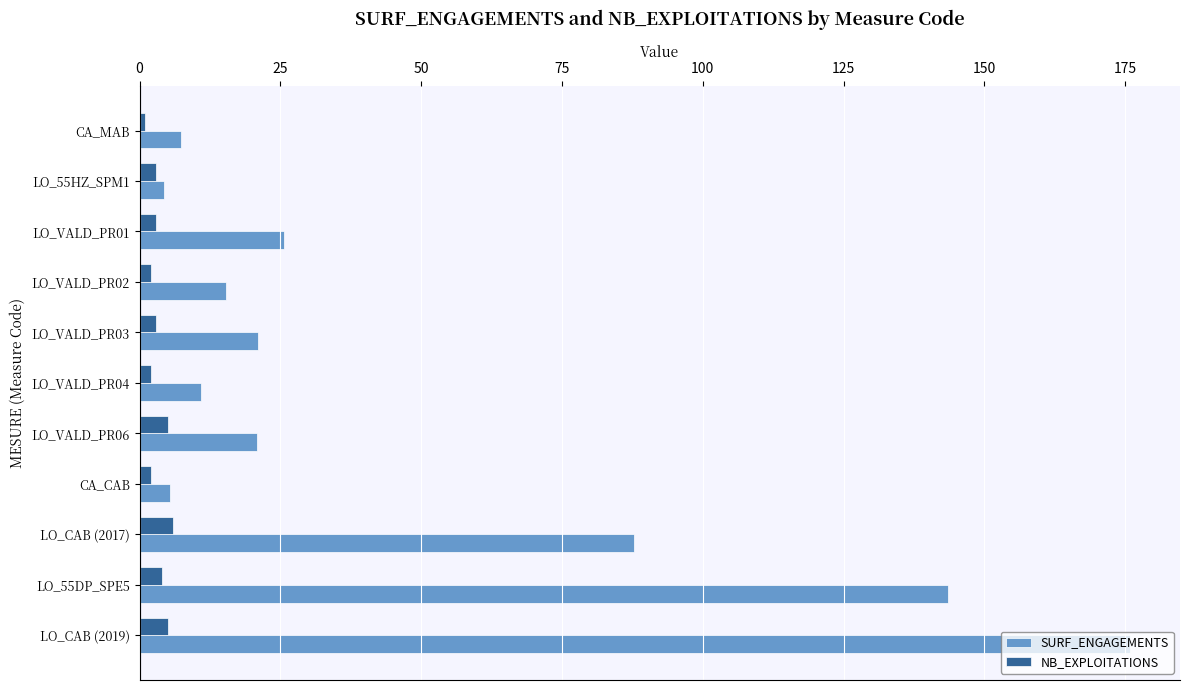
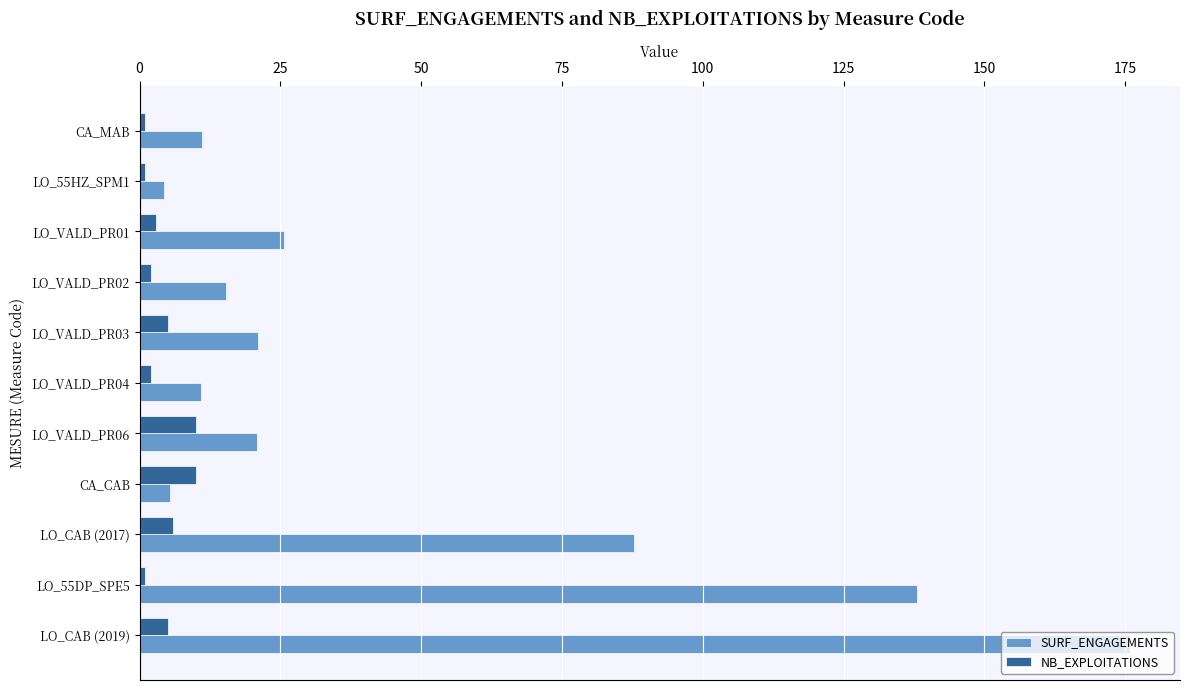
  {
    "SURF_ENGAGEMENTS": {
-     "CA_MAB": 7,
+     "CA_MAB": 11,
      "LO_55HZ_SPM1": 4,
      "LO_VALD_PR01": 26,
      "LO_VALD_PR02": 15,
      "LO_VALD_PR03": 21,
      "LO_VALD_PR04": 11,
      "LO_VALD_PR06": 21,
      "CA_CAB": 5,
      "LO_CAB (2017)": 88,
-     "LO_55DP_SPE5": 144
+     "LO_55DP_SPE5": 138
    },
    "NB_EXPLOITATIONS": {
      "CA_MAB": 1,
-     "LO_55HZ_SPM1": 3,
+     "LO_55HZ_SPM1": 1,
      "LO_VALD_PR01": 3,
      "LO_VALD_PR02": 2,
-     "LO_VALD_PR03": 3,
+     "LO_VALD_PR03": 5,
      "LO_VALD_PR04": 2,
-     "LO_VALD_PR06": 5,
-     "CA_CAB": 2,
+     "LO_VALD_PR06": 10,
+     "CA_CAB": 10,
      "LO_CAB (2017)": 6,
-     "LO_55DP_SPE5": 4,
+     "LO_55DP_SPE5": 1,
      "LO_CAB (2019)": 5
    }
  }
